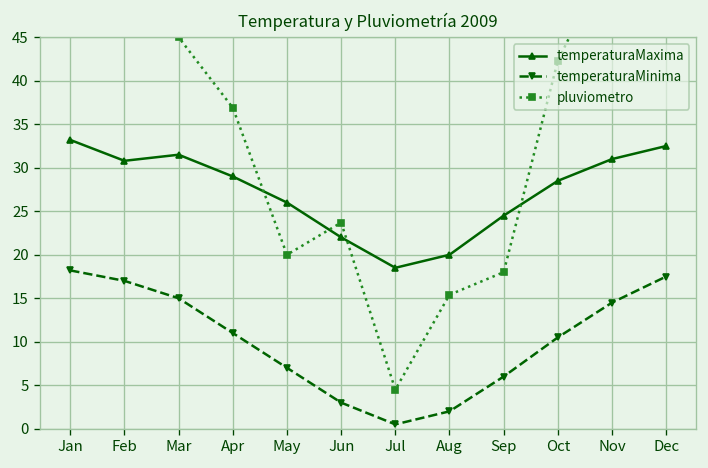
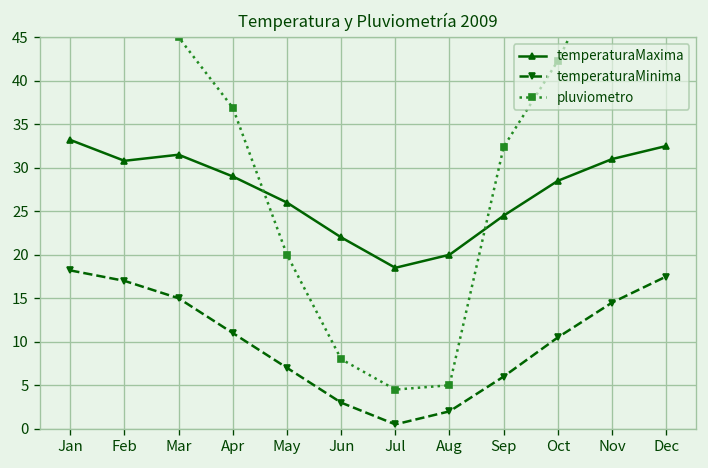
  {
    "pluviometro": {
      "Mar": 45,
      "Apr": 37,
      "May": 20,
-     "Jun": 24,
+     "Jun": 8,
      "Jul": 5,
-     "Aug": 15,
-     "Sep": 18
+     "Aug": 5,
+     "Sep": 32
    }
  }
